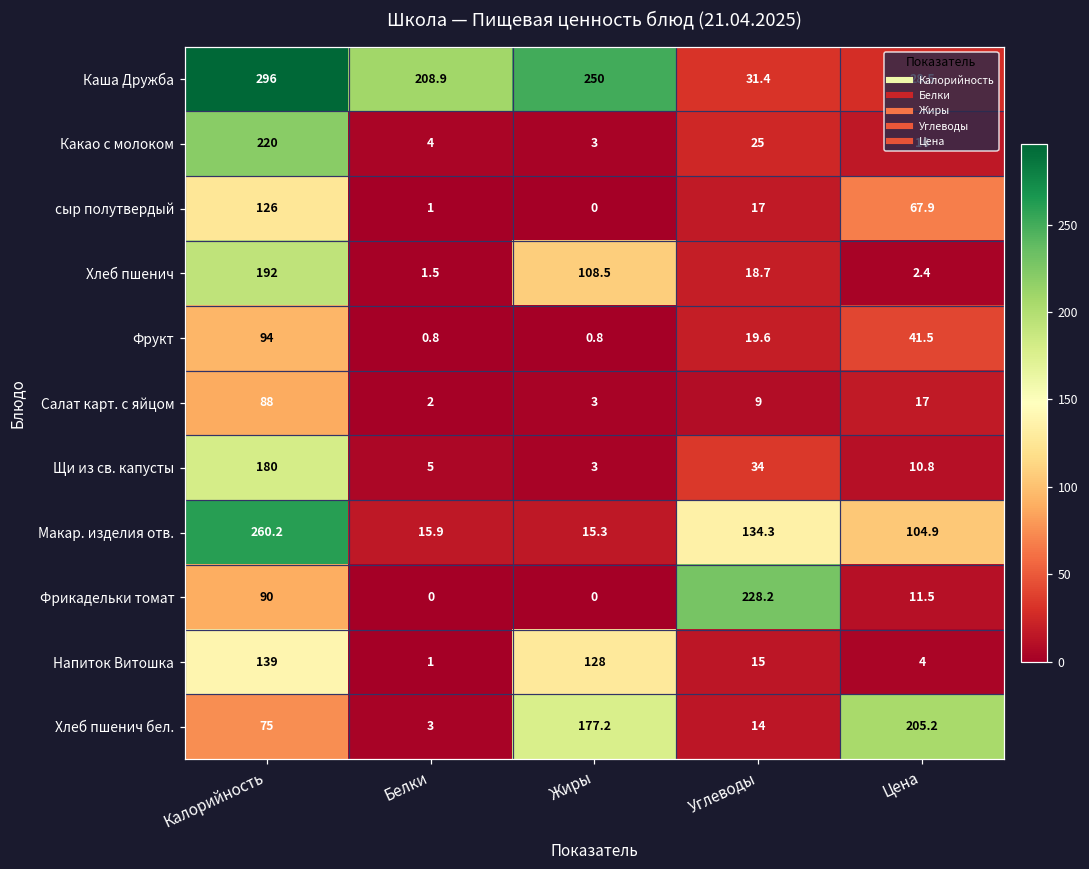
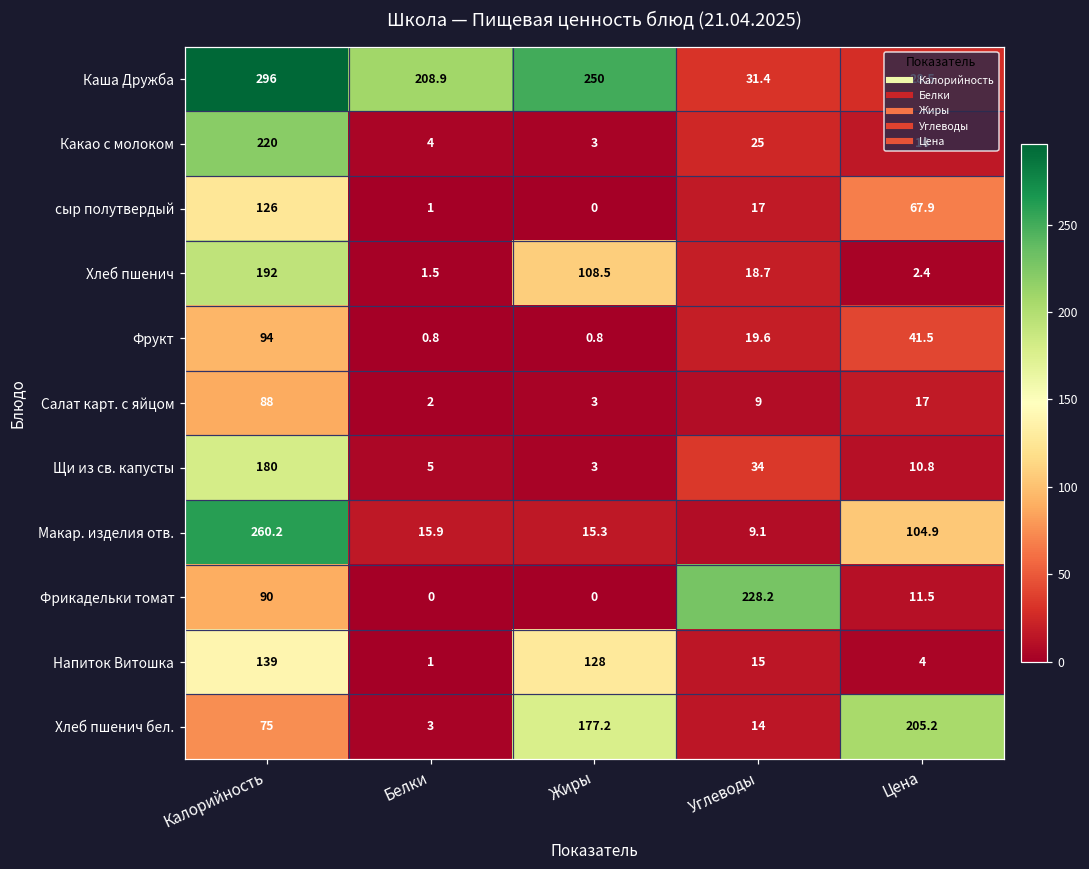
  {
    "Каша Дружба": {
      "Калорийность": 296,
      "Белки": 208.9,
      "Жиры": 250,
      "Углеводы": 31.4
    },
    "Какао с молоком": {
      "Калорийность": 220,
      "Белки": 4,
      "Жиры": 3,
      "Углеводы": 25
    },
    "сыр полутвердый": {
      "Калорийность": 126,
      "Белки": 1,
      "Жиры": 0,
      "Углеводы": 17,
      "Цена": 67.9
    },
    "Хлеб пшенич": {
      "Калорийность": 192,
      "Белки": 1.5,
      "Жиры": 108.5,
      "Углеводы": 18.7,
      "Цена": 2.4
    },
    "Фрукт": {
      "Калорийность": 94,
      "Белки": 0.8,
      "Жиры": 0.8,
      "Углеводы": 19.6,
      "Цена": 41.5
    },
    "Салат карт. с яйцом": {
      "Калорийность": 88,
      "Белки": 2,
      "Жиры": 3,
      "Углеводы": 9,
      "Цена": 17
    },
    "Щи из св. капусты": {
      "Калорийность": 180,
      "Белки": 5,
      "Жиры": 3,
      "Углеводы": 34,
      "Цена": 10.8
    },
    "Макар. изделия отв.": {
      "Калорийность": 260.2,
      "Белки": 15.9,
      "Жиры": 15.3,
-     "Углеводы": 134.3,
+     "Углеводы": 9.1,
      "Цена": 104.9
    },
    "Фрикадельки томат": {
      "Калорийность": 90,
      "Белки": 0,
      "Жиры": 0,
      "Углеводы": 228.2,
      "Цена": 11.5
    },
    "Напиток Витошка": {
      "Калорийность": 139,
      "Белки": 1,
      "Жиры": 128,
      "Углеводы": 15,
      "Цена": 4
    },
    "Хлеб пшенич бел.": {
      "Калорийность": 75,
      "Белки": 3,
      "Жиры": 177.2,
      "Углеводы": 14,
      "Цена": 205.2
    }
  }
